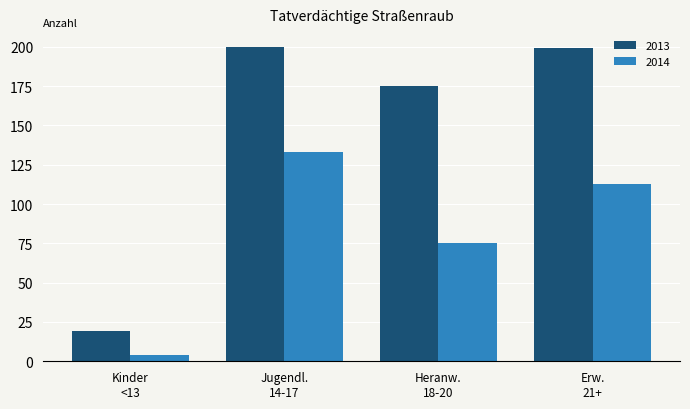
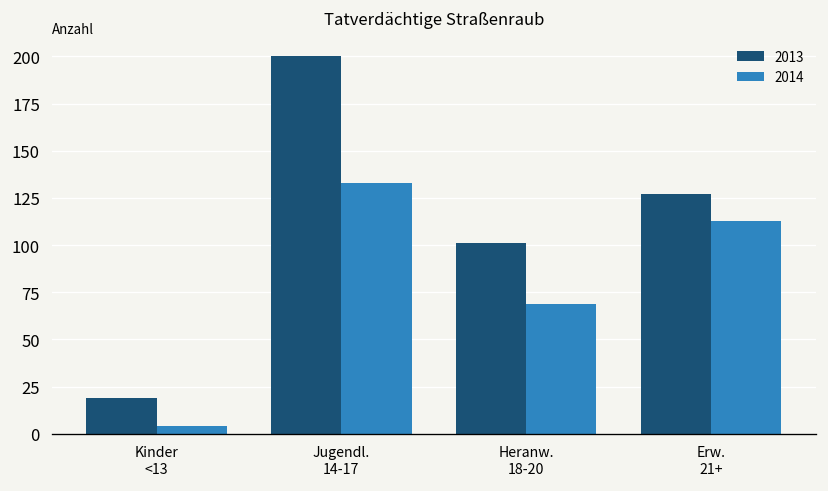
  {
    "2013": {
      "Kinder <13": 19,
      "Jugendl. 14-17": 200,
-     "Heranw. 18-20": 175,
-     "Erw. 21+": 199
+     "Heranw. 18-20": 101,
+     "Erw. 21+": 127
    },
    "2014": {
      "Kinder <13": 4,
      "Jugendl. 14-17": 133,
-     "Heranw. 18-20": 75,
+     "Heranw. 18-20": 69,
      "Erw. 21+": 113
    }
  }
